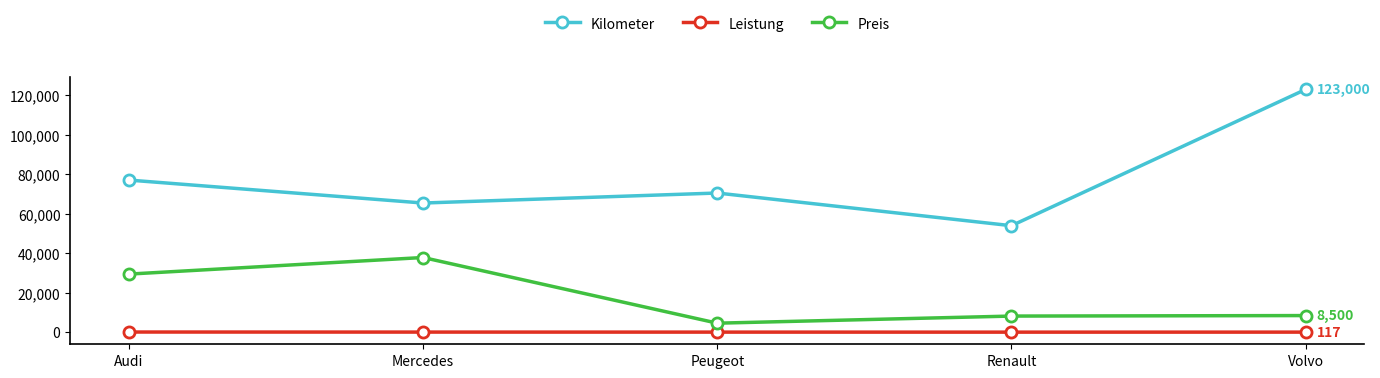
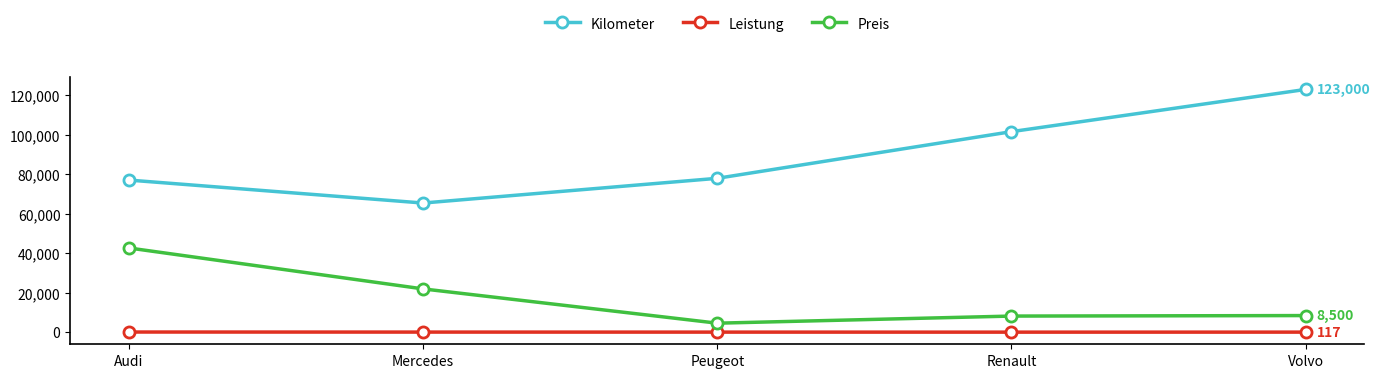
  {
    "Kilometer": {
      "Audi": "77,000",
      "Mercedes": "65,000",
-     "Peugeot": "71,000",
-     "Renault": "54,000"
+     "Peugeot": "78,000",
+     "Renault": "102,000"
    },
    "Leistung": {
      "Volvo": "117"
    },
    "Preis": {
-     "Audi": "30,000",
-     "Mercedes": "38,000",
+     "Audi": "43,000",
+     "Mercedes": "22,000",
      "Peugeot": "5,000",
      "Renault": "8,000"
    }
  }
